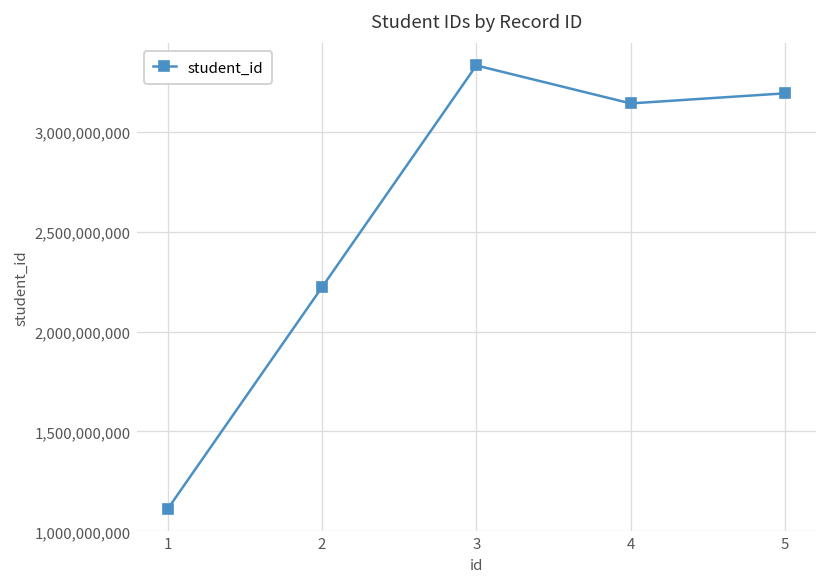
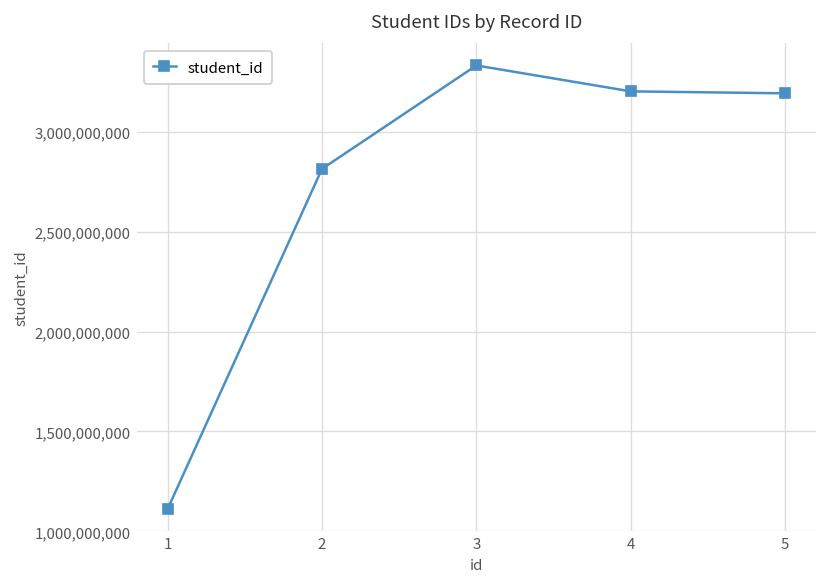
  {
    "1": "1,110,000,000",
-   "2": "2,220,000,000",
+   "2": "2,820,000,000",
    "3": "3,330,000,000",
-   "4": "3,140,000,000",
+   "4": "3,200,000,000",
    "5": "3,190,000,000"
  }
